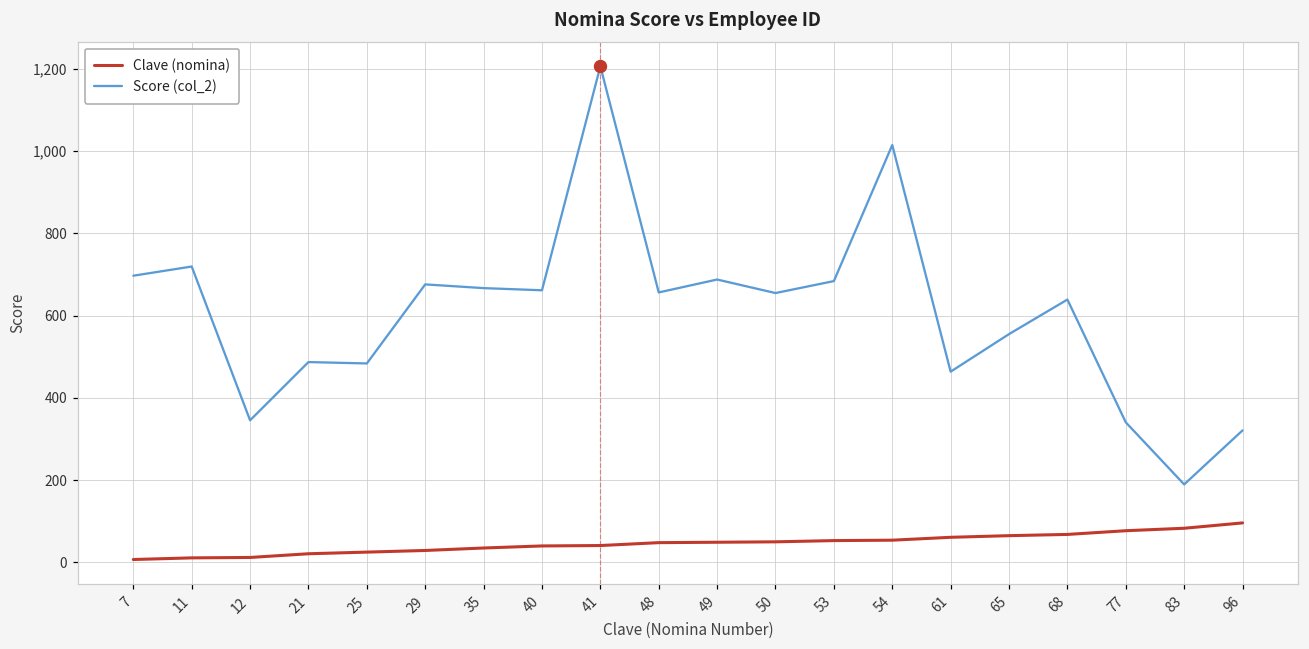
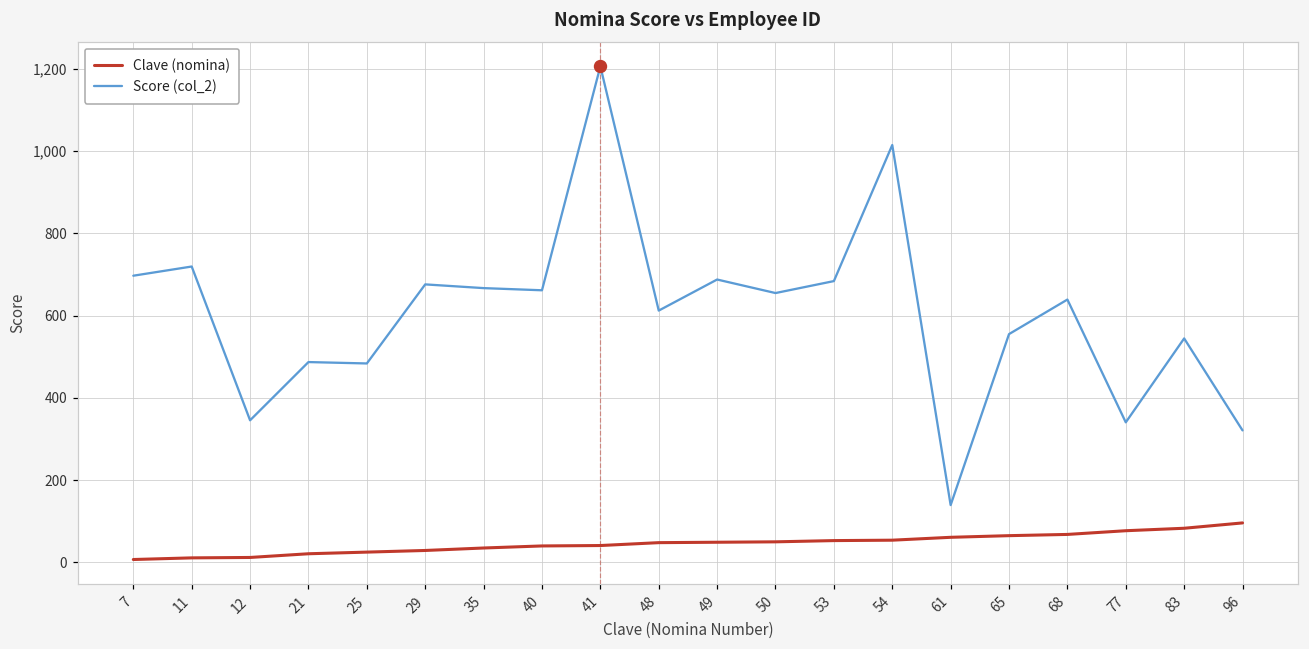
  {
    "Score (col_2)": {
      "7": "700",
      "11": "720",
      "12": "350",
      "21": "490",
      "25": "480",
      "29": "680",
      "35": "670",
      "40": "660",
-     "48": "660",
+     "48": "610",
      "49": "690",
      "50": "650",
      "53": "680",
      "54": "1,010",
-     "61": "460",
+     "61": "140",
      "65": "560",
      "68": "640",
      "77": "340",
-     "83": "190",
+     "83": "540",
      "96": "320"
    }
  }
